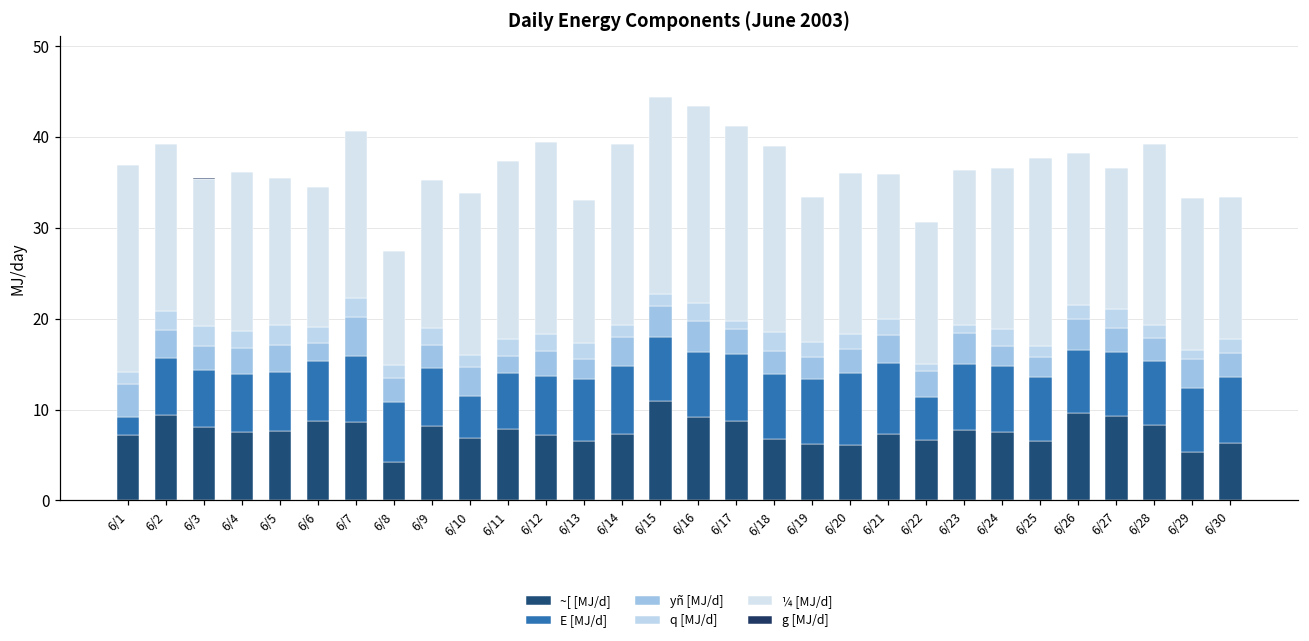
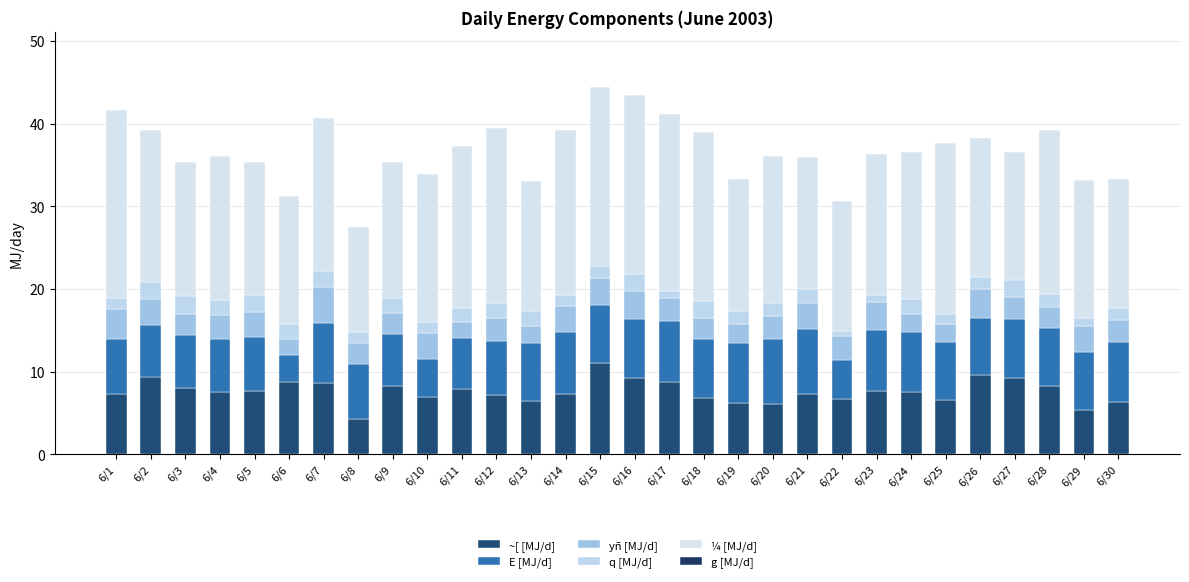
  {
    "E [MJ/d]": {
-     "6/1": 2,
+     "6/1": 7,
      "6/2": 6,
      "6/3": 6,
      "6/4": 6,
      "6/5": 6,
-     "6/6": 7,
+     "6/6": 3,
      "6/7": 7,
      "6/8": 7,
      "6/9": 6,
      "6/10": 5,
      "6/11": 6,
      "6/12": 7,
      "6/13": 7,
      "6/14": 7,
      "6/15": 7,
      "6/16": 7,
      "6/17": 7,
      "6/18": 7,
      "6/19": 7,
      "6/20": 8,
      "6/21": 8,
      "6/22": 5,
      "6/23": 7,
      "6/24": 7,
      "6/25": 7,
      "6/26": 7,
      "6/27": 7,
      "6/28": 7,
      "6/29": 7,
      "6/30": 7
    }
  }
